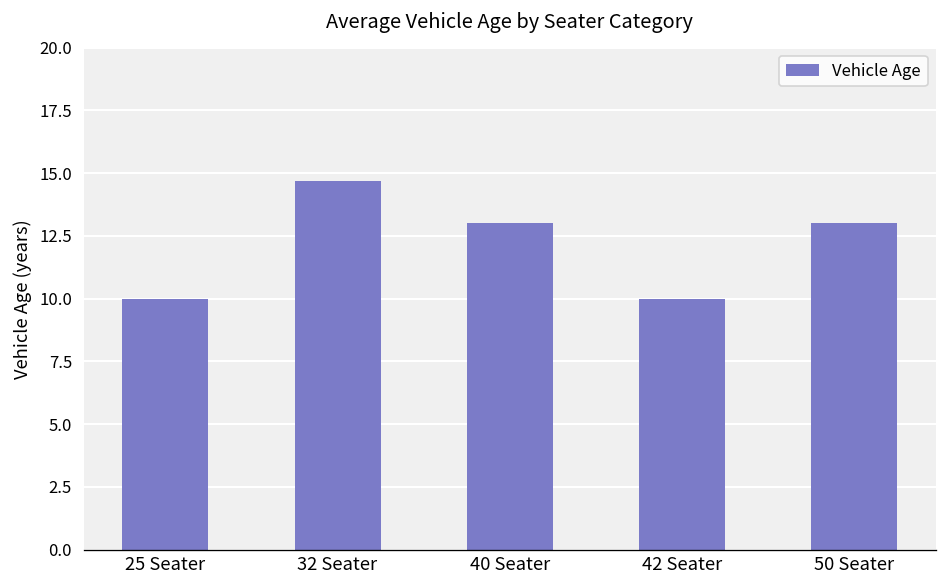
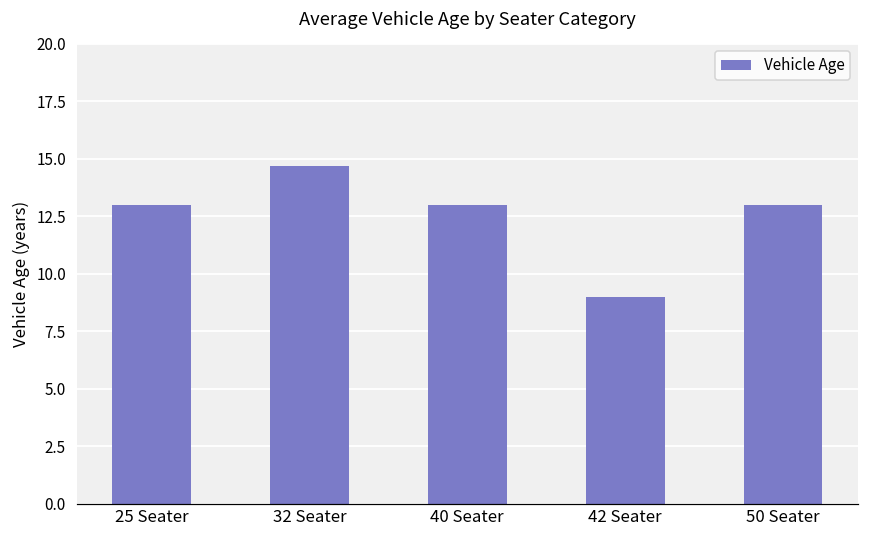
  {
-   "25 Seater": 10,
+   "25 Seater": 13,
    "32 Seater": 14.7,
    "40 Seater": 13,
-   "42 Seater": 10,
+   "42 Seater": 9,
    "50 Seater": 13
  }
